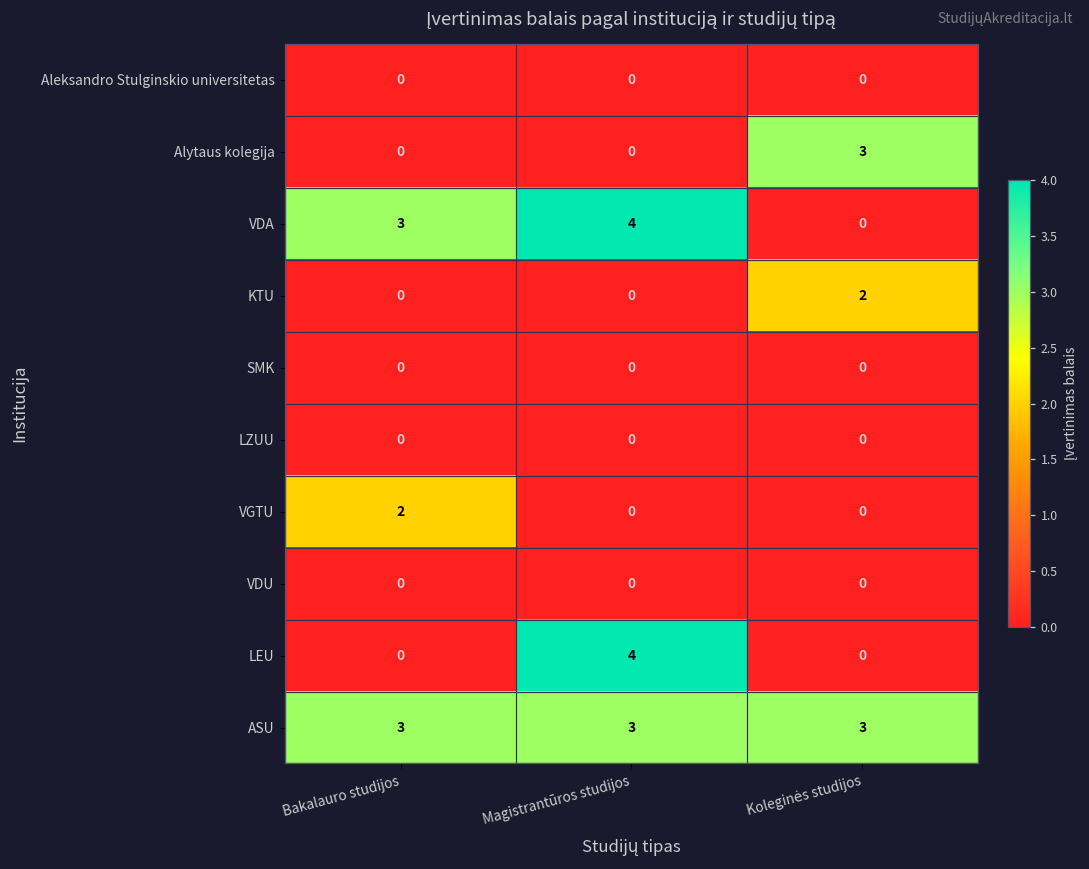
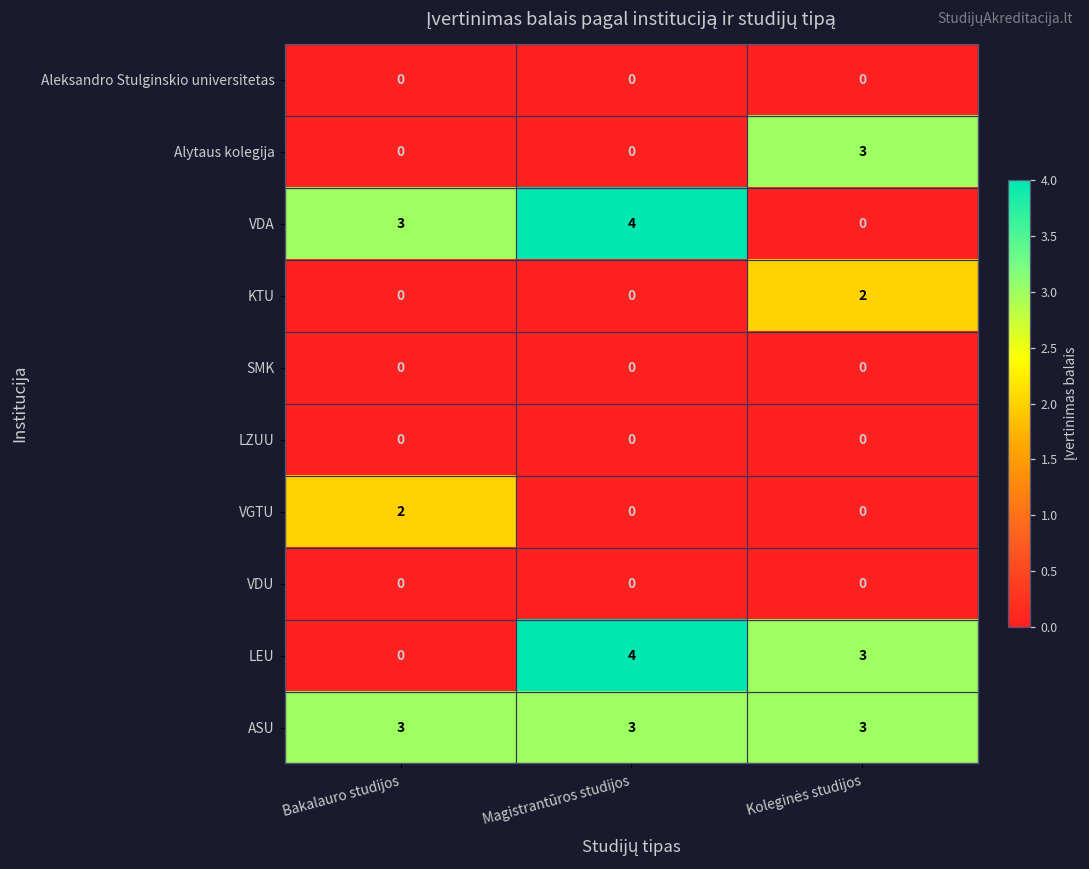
  {
    "Aleksandro Stulginskio universitetas": {
      "Bakalauro studijos": 0,
      "Magistrantūros studijos": 0,
      "Koleginės studijos": 0
    },
    "Alytaus kolegija": {
      "Bakalauro studijos": 0,
      "Magistrantūros studijos": 0,
      "Koleginės studijos": 3
    },
    "VDA": {
      "Bakalauro studijos": 3,
      "Magistrantūros studijos": 4,
      "Koleginės studijos": 0
    },
    "KTU": {
      "Bakalauro studijos": 0,
      "Magistrantūros studijos": 0,
      "Koleginės studijos": 2
    },
    "SMK": {
      "Bakalauro studijos": 0,
      "Magistrantūros studijos": 0,
      "Koleginės studijos": 0
    },
    "LZUU": {
      "Bakalauro studijos": 0,
      "Magistrantūros studijos": 0,
      "Koleginės studijos": 0
    },
    "VGTU": {
      "Bakalauro studijos": 2,
      "Magistrantūros studijos": 0,
      "Koleginės studijos": 0
    },
    "VDU": {
      "Bakalauro studijos": 0,
      "Magistrantūros studijos": 0,
      "Koleginės studijos": 0
    },
    "LEU": {
      "Bakalauro studijos": 0,
      "Magistrantūros studijos": 4,
-     "Koleginės studijos": 0
+     "Koleginės studijos": 3
    },
    "ASU": {
      "Bakalauro studijos": 3,
      "Magistrantūros studijos": 3,
      "Koleginės studijos": 3
    }
  }
